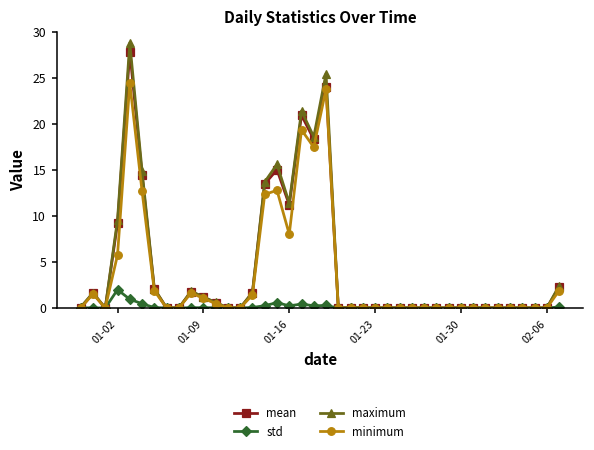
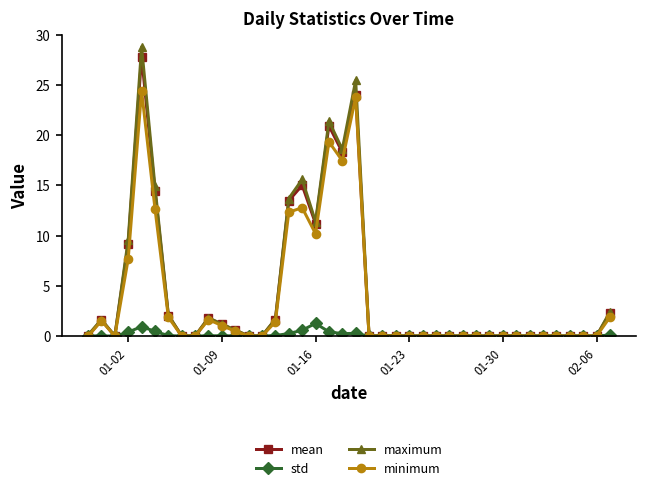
  {
    "mean": {
      "01-02": 9
    },
    "std": {
-     "01-02": 2,
+     "01-02": 0,
      "01-09": 0,
-     "01-16": 0
+     "01-16": 1
    },
    "maximum": {
      "01-02": 10
    },
    "minimum": {
-     "01-02": 6,
-     "01-16": 8
+     "01-02": 8,
+     "01-16": 10
    }
  }
